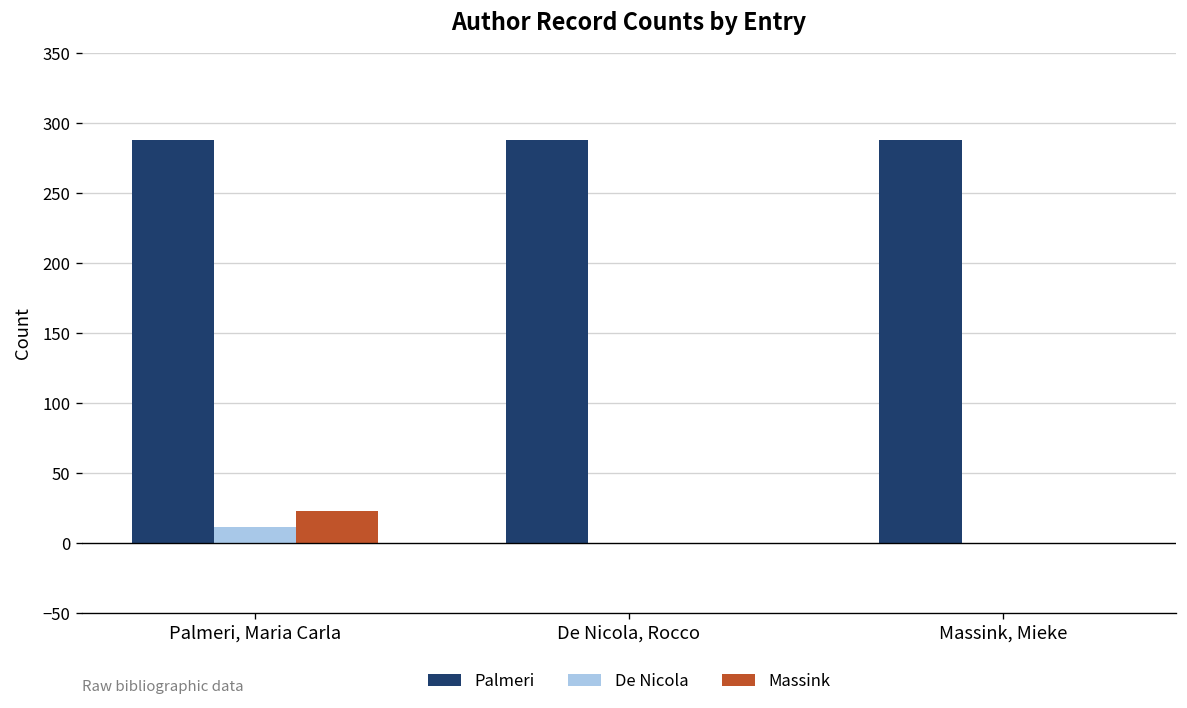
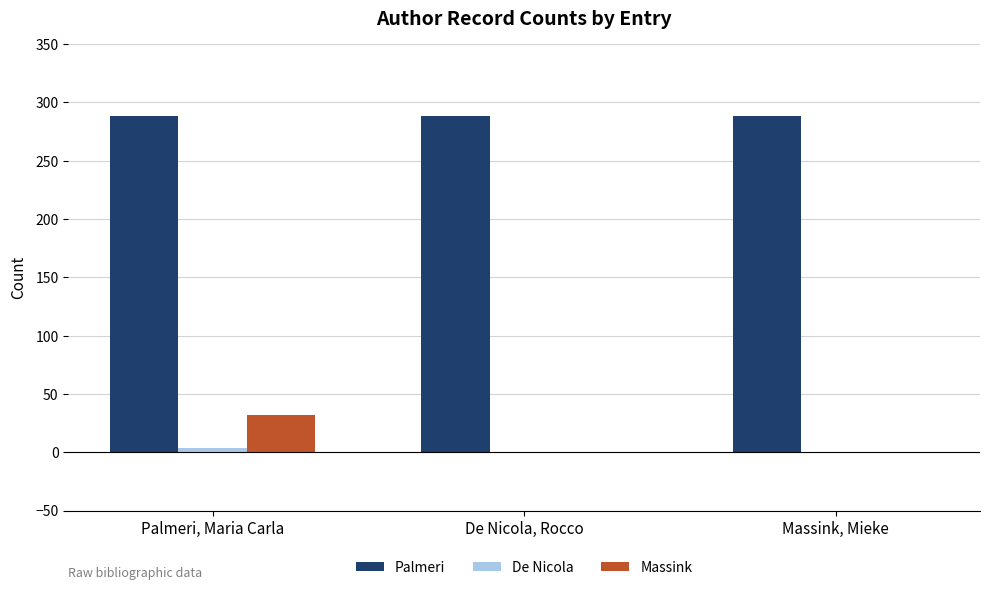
  {
    "Palmeri": {
      "Palmeri, Maria Carla": 288,
      "De Nicola, Rocco": 288,
      "Massink, Mieke": 288
    },
    "De Nicola": {
-     "Palmeri, Maria Carla": 11,
+     "Palmeri, Maria Carla": 4,
      "De Nicola, Rocco": 0,
      "Massink, Mieke": 0
    },
    "Massink": {
-     "Palmeri, Maria Carla": 23,
+     "Palmeri, Maria Carla": 32,
      "De Nicola, Rocco": 0,
      "Massink, Mieke": 0
    }
  }
